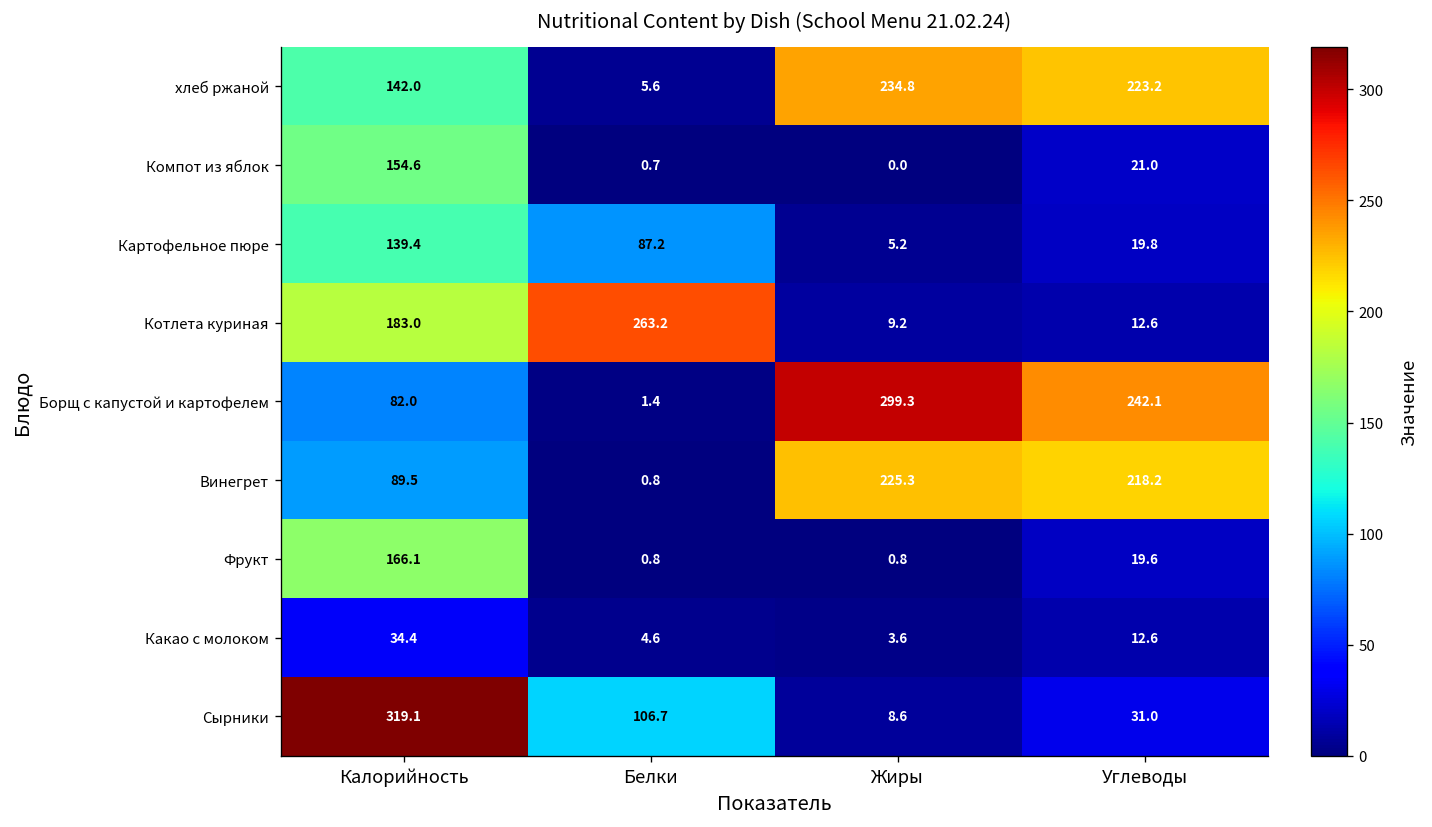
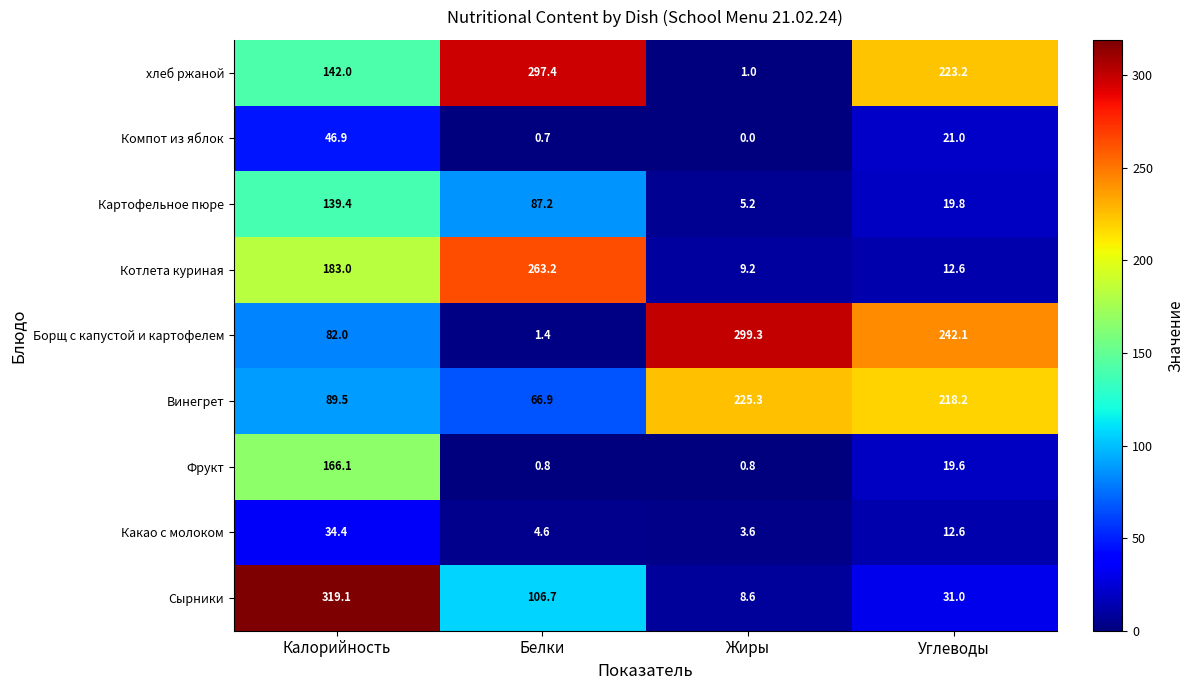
  {
    "хлеб ржаной": {
      "Калорийность": 142.0,
-     "Белки": 5.6,
-     "Жиры": 234.8,
+     "Белки": 297.4,
+     "Жиры": 1.0,
      "Углеводы": 223.2
    },
    "Компот из яблок": {
-     "Калорийность": 154.6,
+     "Калорийность": 46.9,
      "Белки": 0.7,
      "Жиры": 0.0,
      "Углеводы": 21.0
    },
    "Картофельное пюре": {
      "Калорийность": 139.4,
      "Белки": 87.2,
      "Жиры": 5.2,
      "Углеводы": 19.8
    },
    "Котлета куриная": {
      "Калорийность": 183.0,
      "Белки": 263.2,
      "Жиры": 9.2,
      "Углеводы": 12.6
    },
    "Борщ с капустой и картофелем": {
      "Калорийность": 82.0,
      "Белки": 1.4,
      "Жиры": 299.3,
      "Углеводы": 242.1
    },
    "Винегрет": {
      "Калорийность": 89.5,
-     "Белки": 0.8,
+     "Белки": 66.9,
      "Жиры": 225.3,
      "Углеводы": 218.2
    },
    "Фрукт": {
      "Калорийность": 166.1,
      "Белки": 0.8,
      "Жиры": 0.8,
      "Углеводы": 19.6
    },
    "Какао с молоком": {
      "Калорийность": 34.4,
      "Белки": 4.6,
      "Жиры": 3.6,
      "Углеводы": 12.6
    },
    "Сырники": {
      "Калорийность": 319.1,
      "Белки": 106.7,
      "Жиры": 8.6,
      "Углеводы": 31.0
    }
  }
